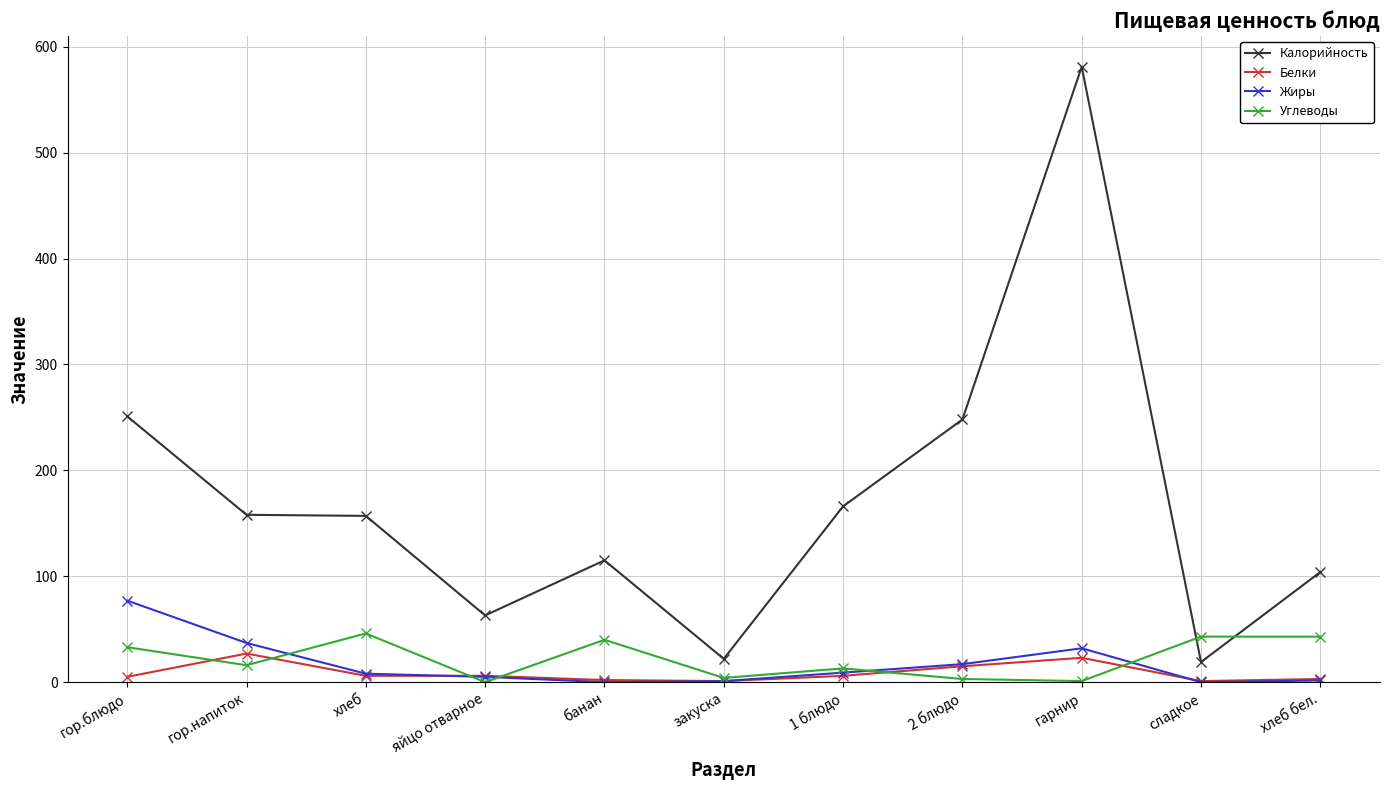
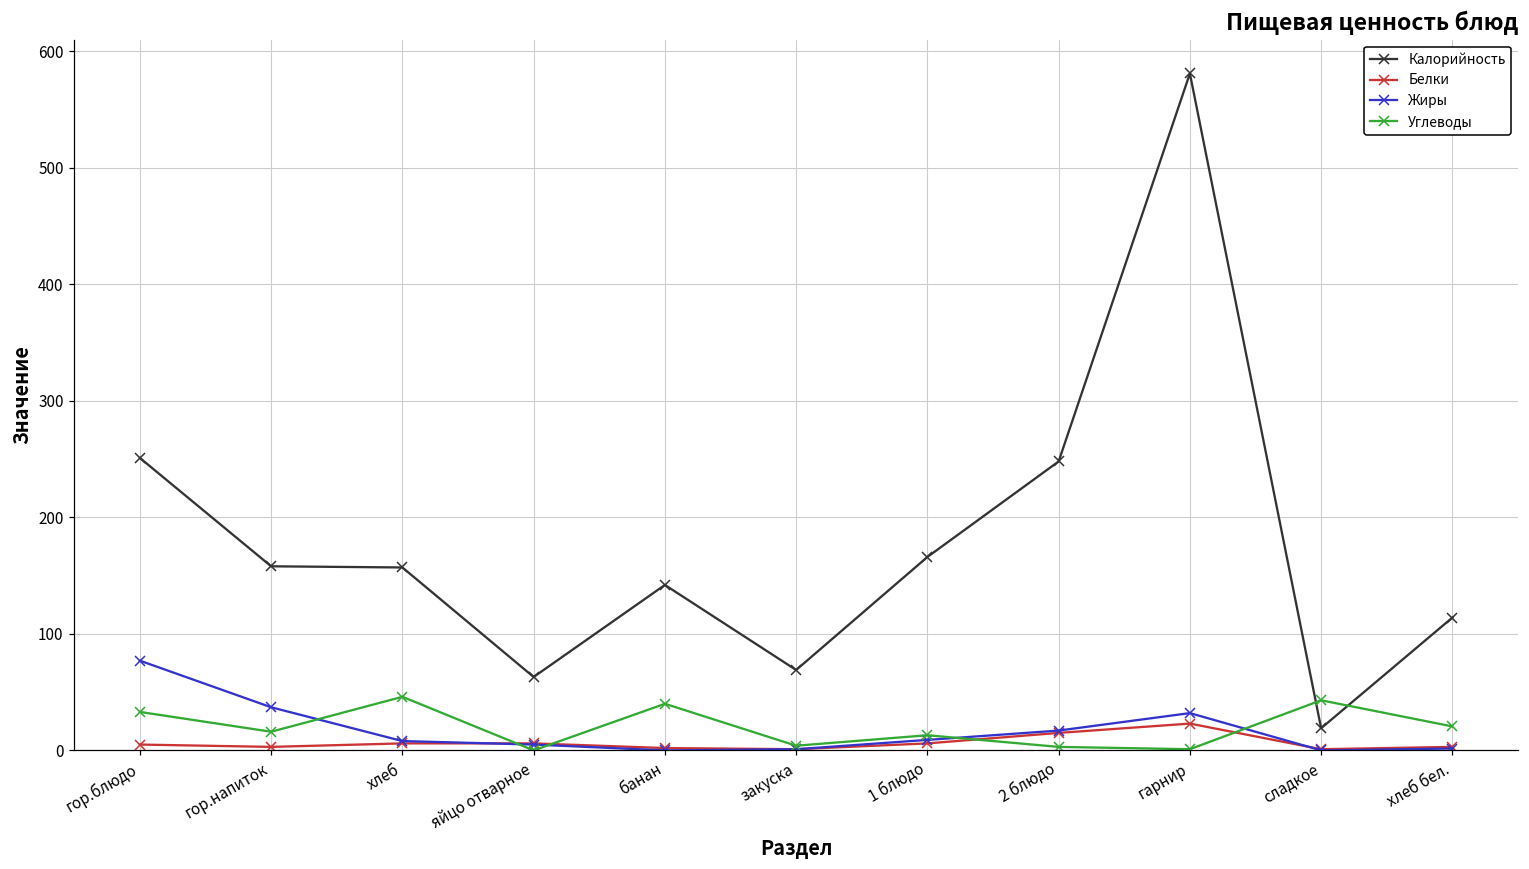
  {
    "Калорийность": {
      "гор.блюдо": 251,
      "гор.напиток": 158,
      "хлеб": 157,
      "яйцо отварное": 63,
-     "банан": 115,
-     "закуска": 22,
+     "банан": 142,
+     "закуска": 69,
      "1 блюдо": 166,
      "2 блюдо": 248,
      "гарнир": 581,
      "сладкое": 19,
-     "хлеб бел.": 104
+     "хлеб бел.": 114
    },
    "Белки": {
      "гор.блюдо": 5,
-     "гор.напиток": 27,
+     "гор.напиток": 3,
      "1 блюдо": 6,
      "гарнир": 23
    },
    "Жиры": {
      "гор.блюдо": 77,
      "гор.напиток": 37,
      "1 блюдо": 9,
      "гарнир": 32
    },
    "Углеводы": {
      "гор.блюдо": 33,
      "гор.напиток": 16,
      "хлеб": 46,
      "яйцо отварное": 0,
      "банан": 40,
      "закуска": 4,
      "1 блюдо": 13,
      "2 блюдо": 3,
      "гарнир": 1,
      "сладкое": 43,
-     "хлеб бел.": 43
+     "хлеб бел.": 21
    }
  }
